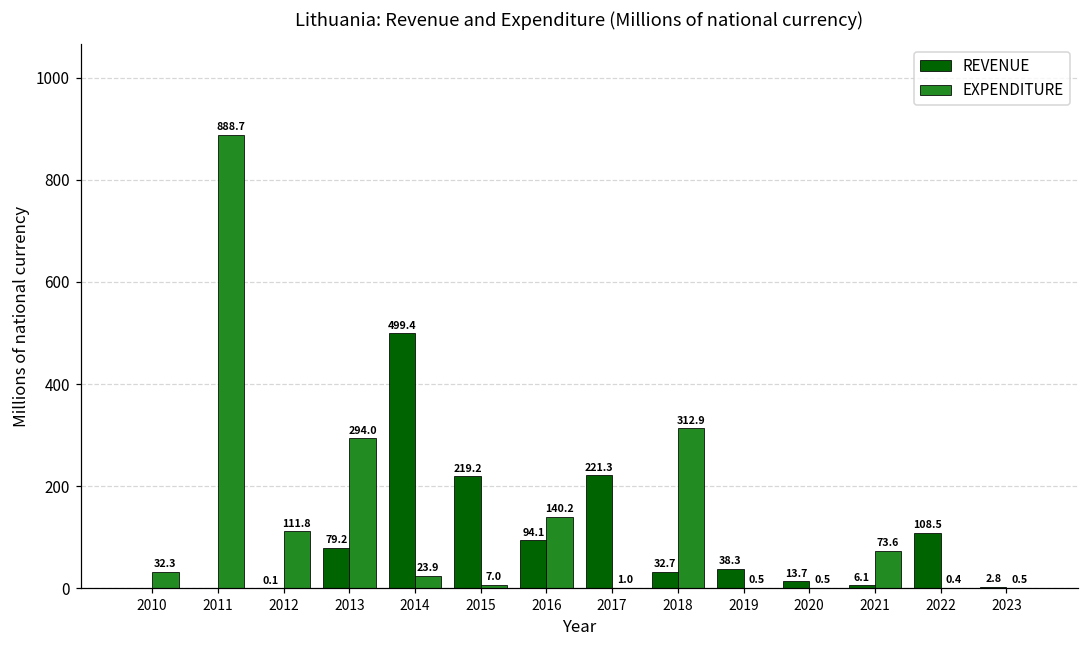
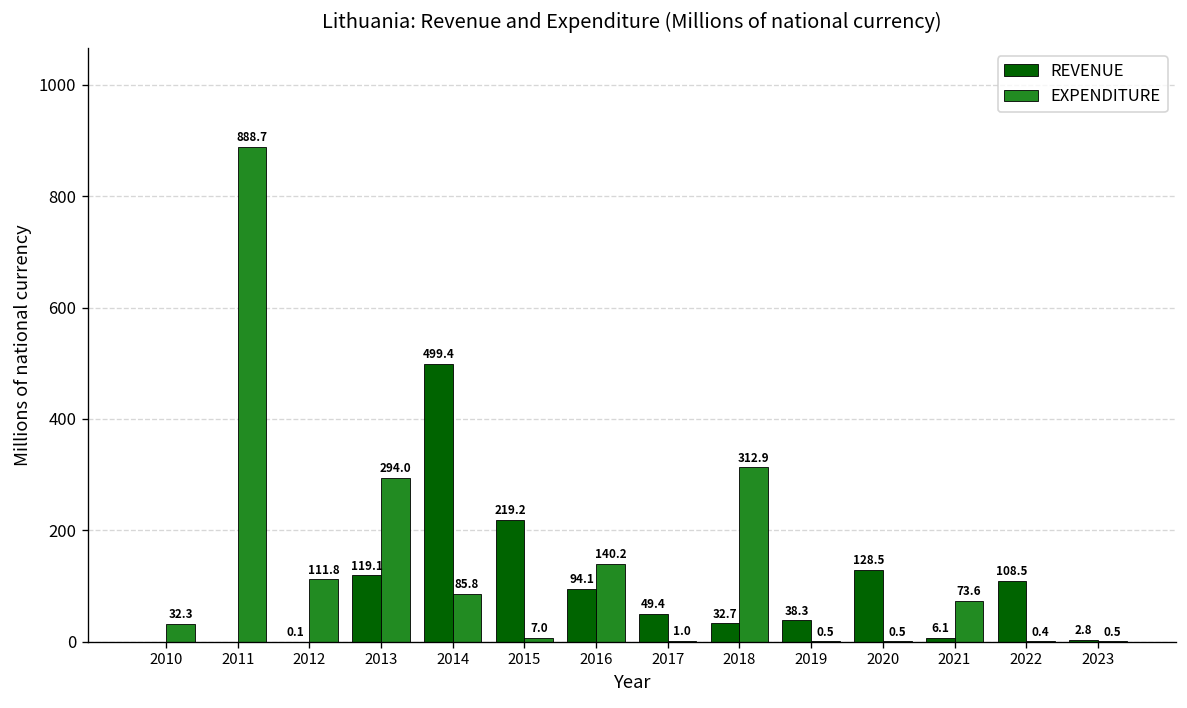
  {
    "REVENUE": {
      "2012": 0.1,
-     "2013": 79.2,
+     "2013": 119.1,
      "2014": 499.4,
      "2015": 219.2,
      "2016": 94.1,
-     "2017": 221.3,
+     "2017": 49.4,
      "2018": 32.7,
      "2019": 38.3,
-     "2020": 13.7,
+     "2020": 128.5,
      "2021": 6.1,
      "2022": 108.5,
      "2023": 2.8
    },
    "EXPENDITURE": {
      "2010": 32.3,
      "2011": 888.7,
      "2012": 111.8,
      "2013": 294.0,
-     "2014": 23.9,
+     "2014": 85.8,
      "2015": 7.0,
      "2016": 140.2,
      "2017": 1.0,
      "2018": 312.9,
      "2019": 0.5,
      "2020": 0.5,
      "2021": 73.6,
      "2022": 0.4,
      "2023": 0.5
    }
  }
